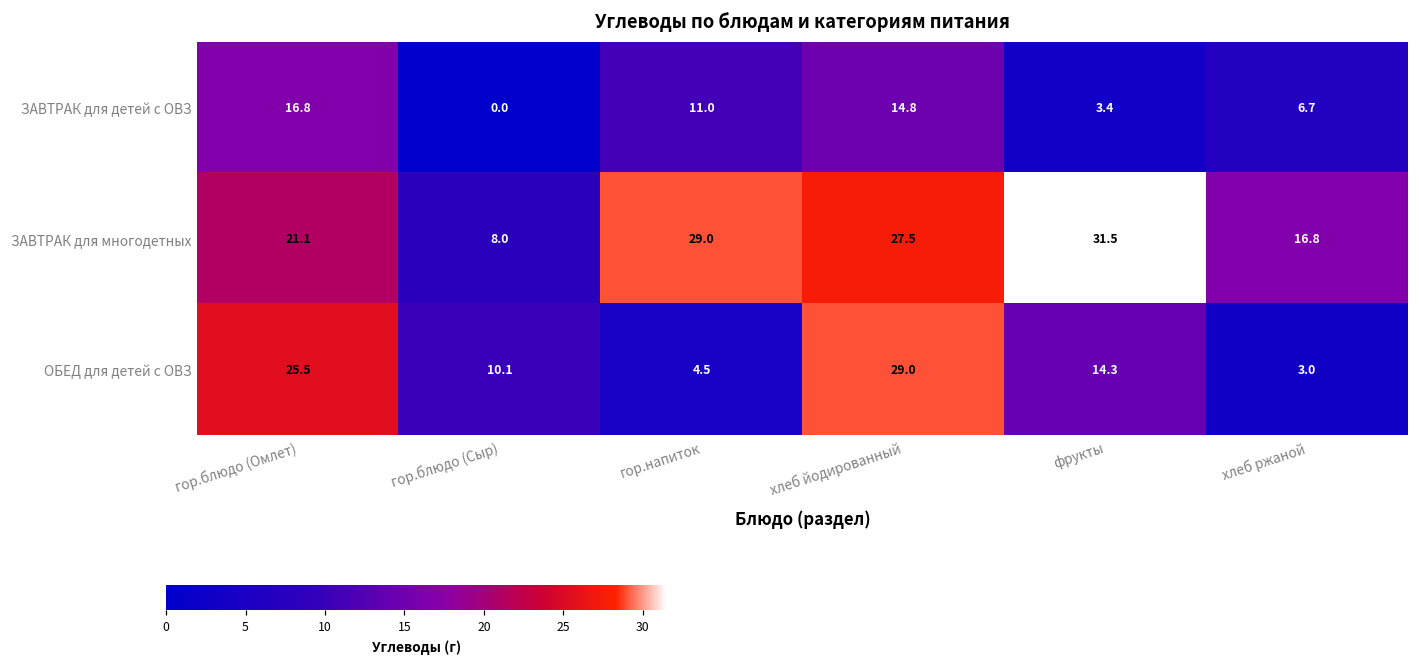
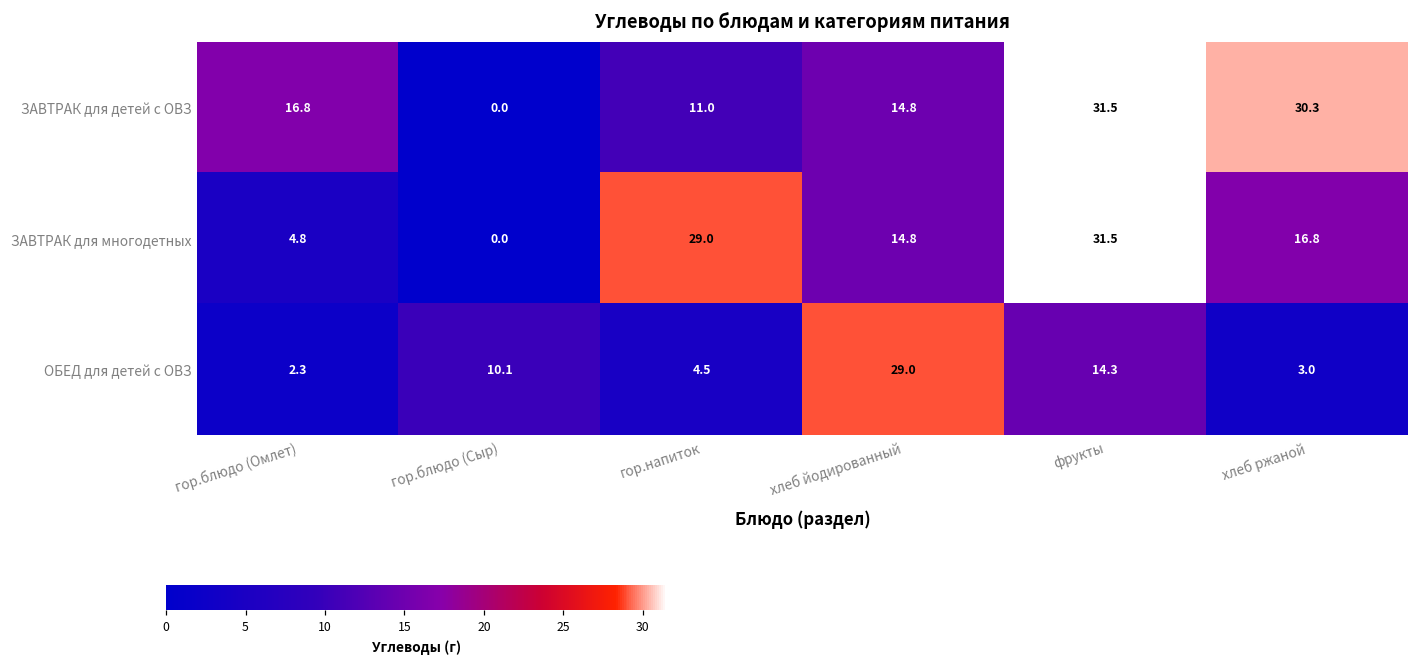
  {
    "ЗАВТРАК для детей с ОВЗ": {
      "гор.блюдо (Омлет)": 16.8,
      "гор.блюдо (Сыр)": 0.0,
      "гор.напиток": 11.0,
      "хлеб йодированный": 14.8,
-     "фрукты": 3.4,
-     "хлеб ржаной": 6.7
+     "фрукты": 31.5,
+     "хлеб ржаной": 30.3
    },
    "ЗАВТРАК для многодетных": {
-     "гор.блюдо (Омлет)": 21.1,
-     "гор.блюдо (Сыр)": 8.0,
+     "гор.блюдо (Омлет)": 4.8,
+     "гор.блюдо (Сыр)": 0.0,
      "гор.напиток": 29.0,
-     "хлеб йодированный": 27.5,
+     "хлеб йодированный": 14.8,
      "фрукты": 31.5,
      "хлеб ржаной": 16.8
    },
    "ОБЕД для детей с ОВЗ": {
-     "гор.блюдо (Омлет)": 25.5,
+     "гор.блюдо (Омлет)": 2.3,
      "гор.блюдо (Сыр)": 10.1,
      "гор.напиток": 4.5,
      "хлеб йодированный": 29.0,
      "фрукты": 14.3,
      "хлеб ржаной": 3.0
    }
  }
